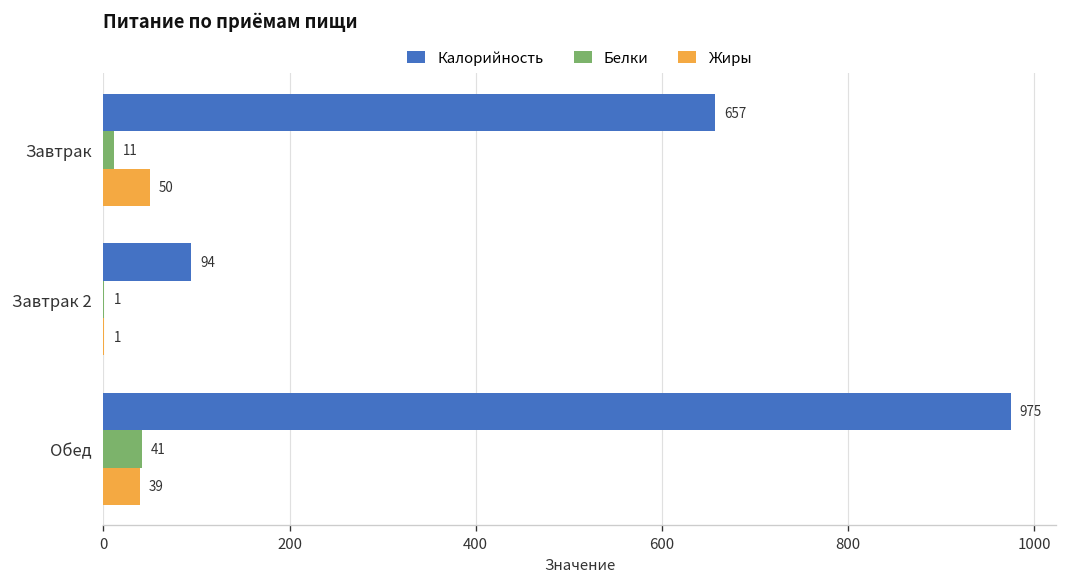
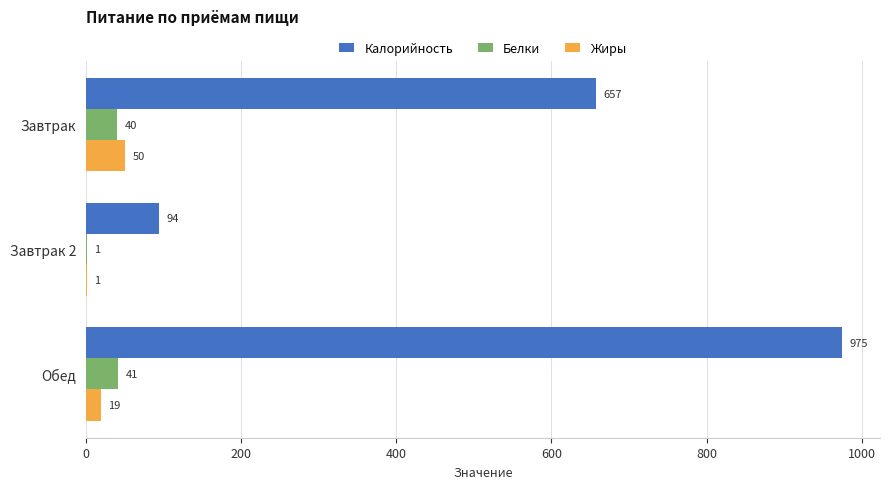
  {
    "Калорийность": {
      "Завтрак": 657,
      "Завтрак 2": 94,
      "Обед": 975
    },
    "Белки": {
-     "Завтрак": 11,
+     "Завтрак": 40,
      "Завтрак 2": 1,
      "Обед": 41
    },
    "Жиры": {
      "Завтрак": 50,
      "Завтрак 2": 1,
-     "Обед": 39
+     "Обед": 19
    }
  }
